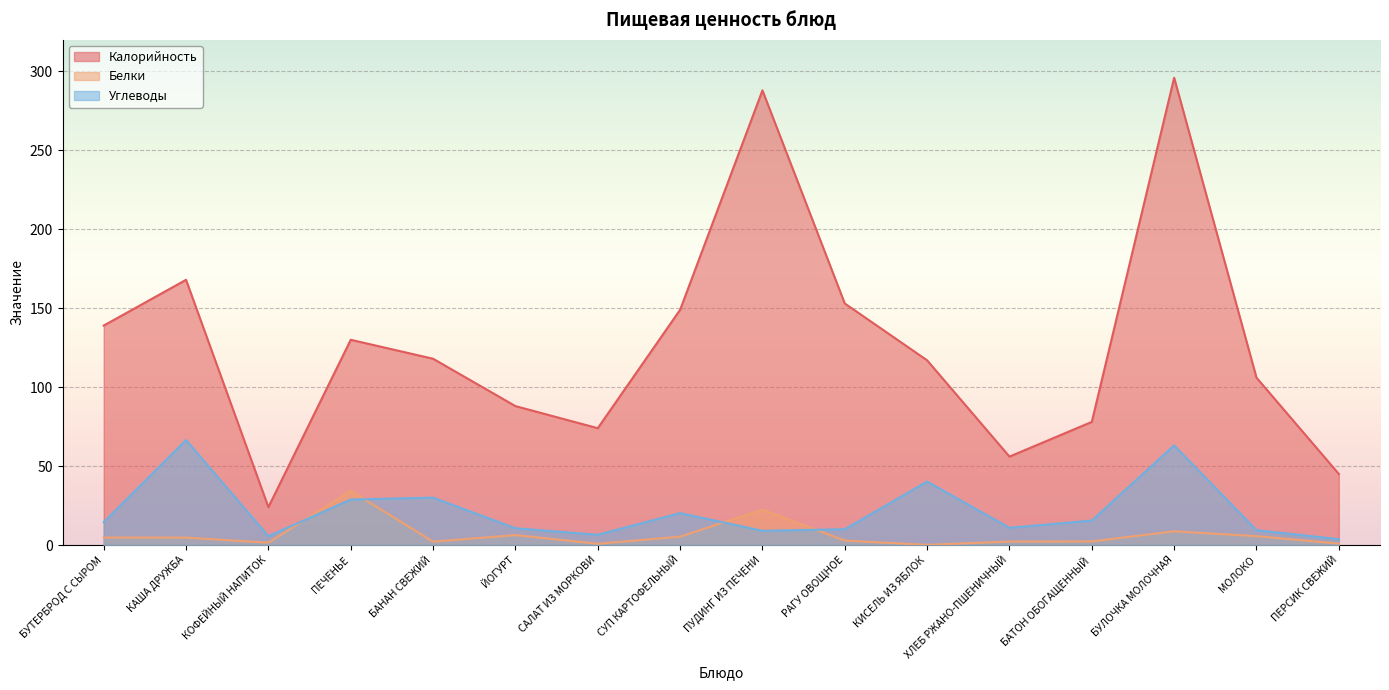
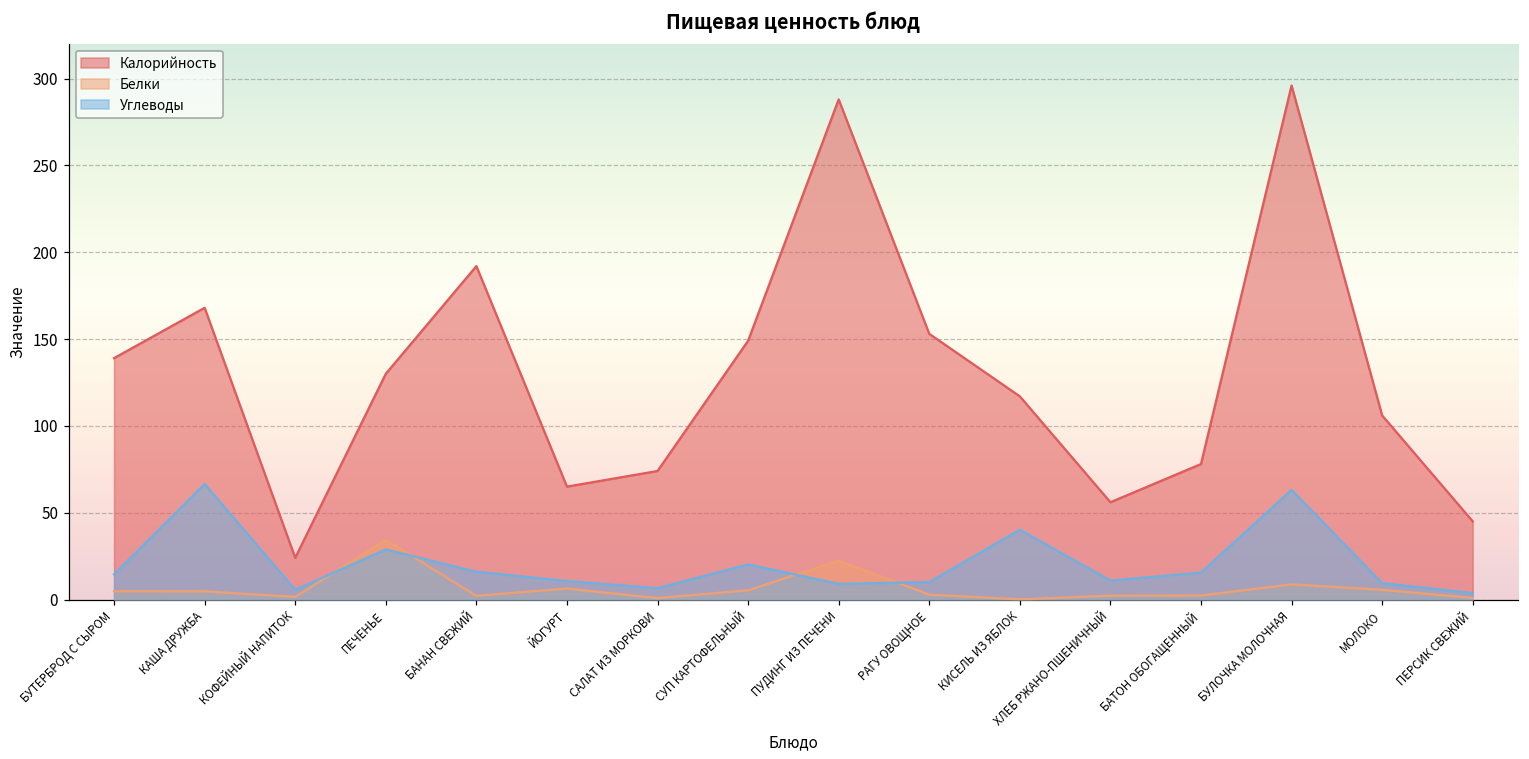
  {
    "Калорийность": {
      "БУТЕРБРОД С СЫРОМ": 139,
      "КАША ДРУЖБА": 168,
      "КОФЕЙНЫЙ НАПИТОК": 24,
      "ПЕЧЕНЬЕ": 130,
-     "БАНАН СВЕЖИЙ": 118,
-     "ЙОГУРТ": 88,
+     "БАНАН СВЕЖИЙ": 192,
+     "ЙОГУРТ": 65,
      "САЛАТ ИЗ МОРКОВИ": 74,
      "СУП КАРТОФЕЛЬНЫЙ": 149,
      "ПУДИНГ ИЗ ПЕЧЕНИ": 288,
      "РАГУ ОВОЩНОЕ": 153,
      "КИСЕЛЬ ИЗ ЯБЛОК": 117,
      "ХЛЕБ РЖАНО-ПШЕНИЧНЫЙ": 56,
      "БАТОН ОБОГАЩЕННЫЙ": 78,
      "БУЛОЧКА МОЛОЧНАЯ": 296,
      "МОЛОКО": 106,
      "ПЕРСИК СВЕЖИЙ": 45
    },
    "Белки": {
      "БУТЕРБРОД С СЫРОМ": 5,
      "КАША ДРУЖБА": 5,
      "КОФЕЙНЫЙ НАПИТОК": 2,
      "ПЕЧЕНЬЕ": 34,
      "БАНАН СВЕЖИЙ": 2,
      "ЙОГУРТ": 6,
      "САЛАТ ИЗ МОРКОВИ": 1,
      "СУП КАРТОФЕЛЬНЫЙ": 5,
      "ПУДИНГ ИЗ ПЕЧЕНИ": 22,
      "РАГУ ОВОЩНОЕ": 3,
      "КИСЕЛЬ ИЗ ЯБЛОК": 0,
      "ХЛЕБ РЖАНО-ПШЕНИЧНЫЙ": 2,
      "БАТОН ОБОГАЩЕННЫЙ": 2,
      "БУЛОЧКА МОЛОЧНАЯ": 9,
      "МОЛОКО": 6,
      "ПЕРСИК СВЕЖИЙ": 1
    },
    "Углеводы": {
      "БУТЕРБРОД С СЫРОМ": 15,
      "КАША ДРУЖБА": 67,
      "КОФЕЙНЫЙ НАПИТОК": 6,
      "ПЕЧЕНЬЕ": 29,
-     "БАНАН СВЕЖИЙ": 30,
+     "БАНАН СВЕЖИЙ": 16,
      "ЙОГУРТ": 11,
      "САЛАТ ИЗ МОРКОВИ": 7,
      "СУП КАРТОФЕЛЬНЫЙ": 20,
      "ПУДИНГ ИЗ ПЕЧЕНИ": 9,
      "РАГУ ОВОЩНОЕ": 10,
      "КИСЕЛЬ ИЗ ЯБЛОК": 40,
      "ХЛЕБ РЖАНО-ПШЕНИЧНЫЙ": 11,
      "БАТОН ОБОГАЩЕННЫЙ": 16,
      "БУЛОЧКА МОЛОЧНАЯ": 63,
      "МОЛОКО": 9,
      "ПЕРСИК СВЕЖИЙ": 4
    }
  }
